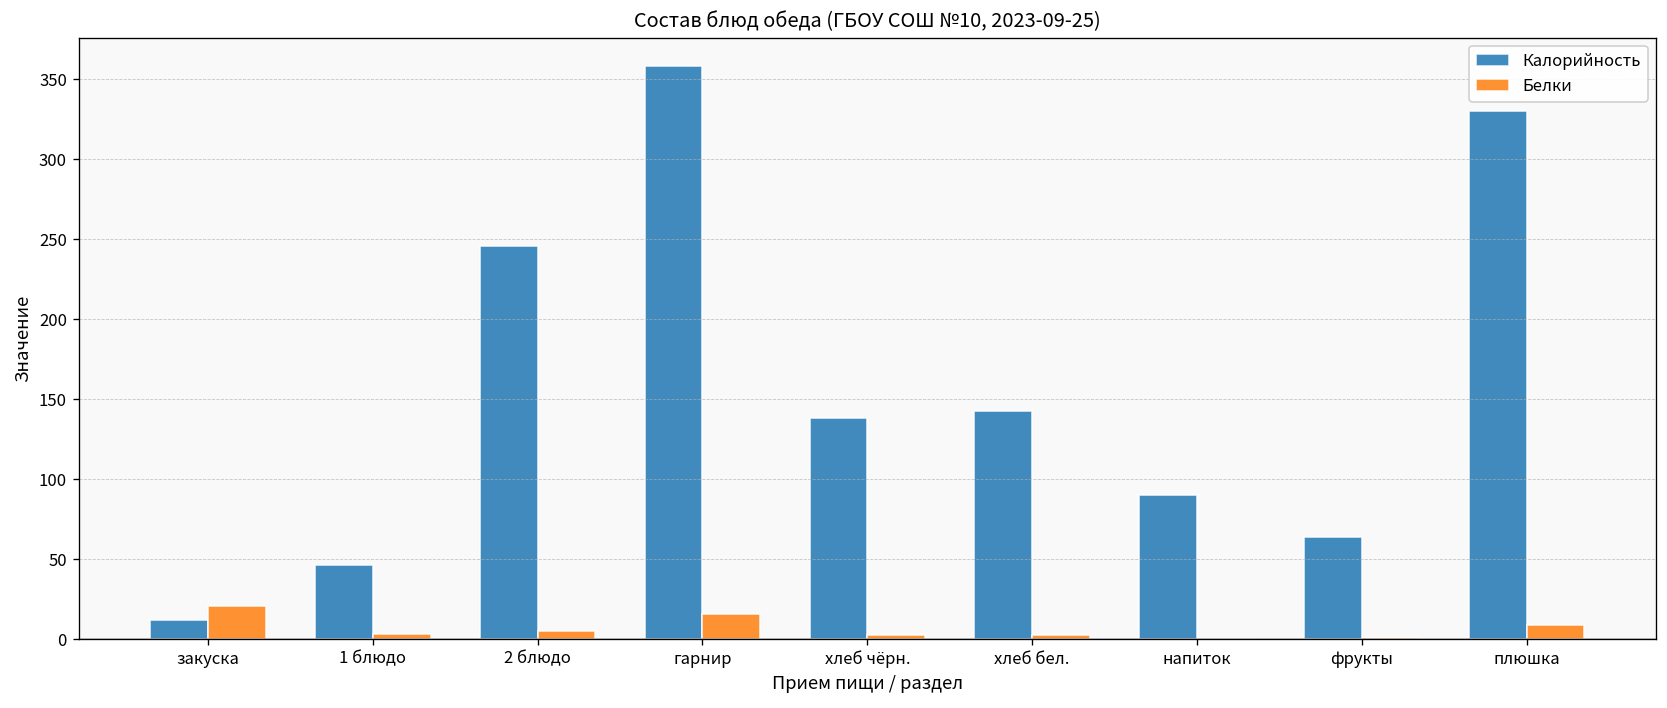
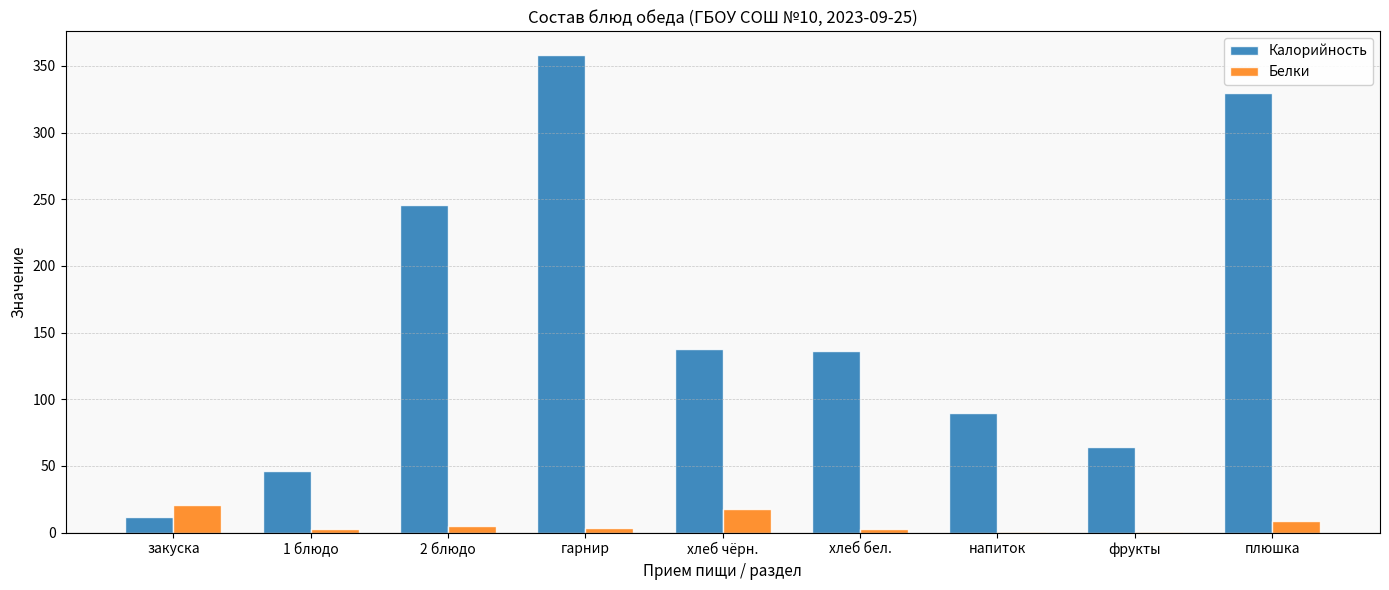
  {
    "Калорийность": {
      "закуска": 12,
      "1 блюдо": 46,
      "2 блюдо": 246,
      "гарнир": 358,
      "хлеб чёрн.": 138,
-     "хлеб бел.": 143,
+     "хлеб бел.": 136,
      "напиток": 90,
      "фрукты": 64,
      "плюшка": 330
    },
    "Белки": {
      "закуска": 20,
      "1 блюдо": 3,
      "2 блюдо": 5,
-     "гарнир": 16,
-     "хлеб чёрн.": 3,
+     "гарнир": 3,
+     "хлеб чёрн.": 17,
      "хлеб бел.": 2,
      "плюшка": 9
    }
  }
